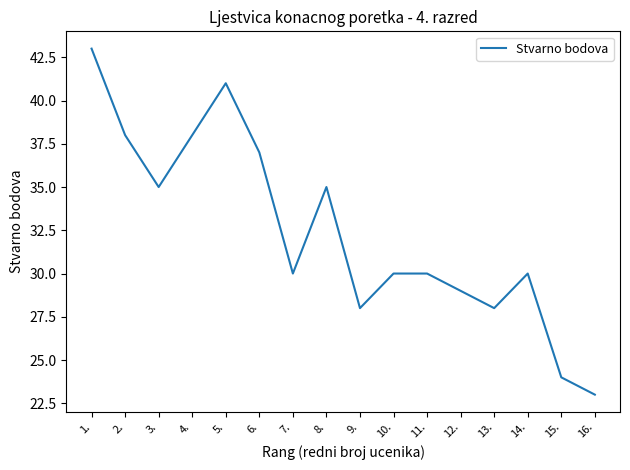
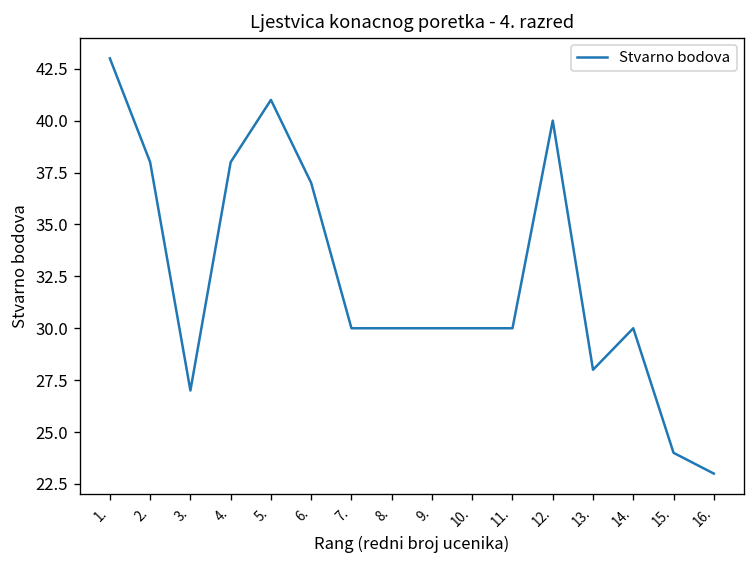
  {
    "1.": 43,
    "2.": 38,
-   "3.": 35,
+   "3.": 27,
    "4.": 38,
    "5.": 41,
    "6.": 37,
    "7.": 30,
-   "8.": 35,
-   "9.": 28,
+   "8.": 30,
+   "9.": 30,
    "10.": 30,
    "11.": 30,
-   "12.": 29,
+   "12.": 40,
    "13.": 28,
    "14.": 30,
    "15.": 24,
    "16.": 23
  }
